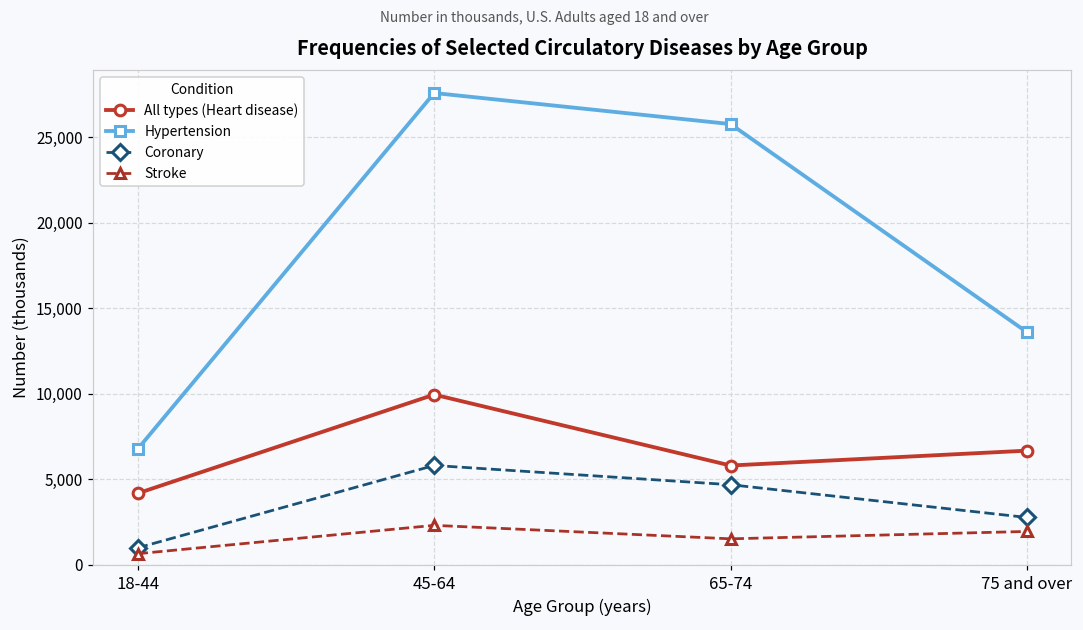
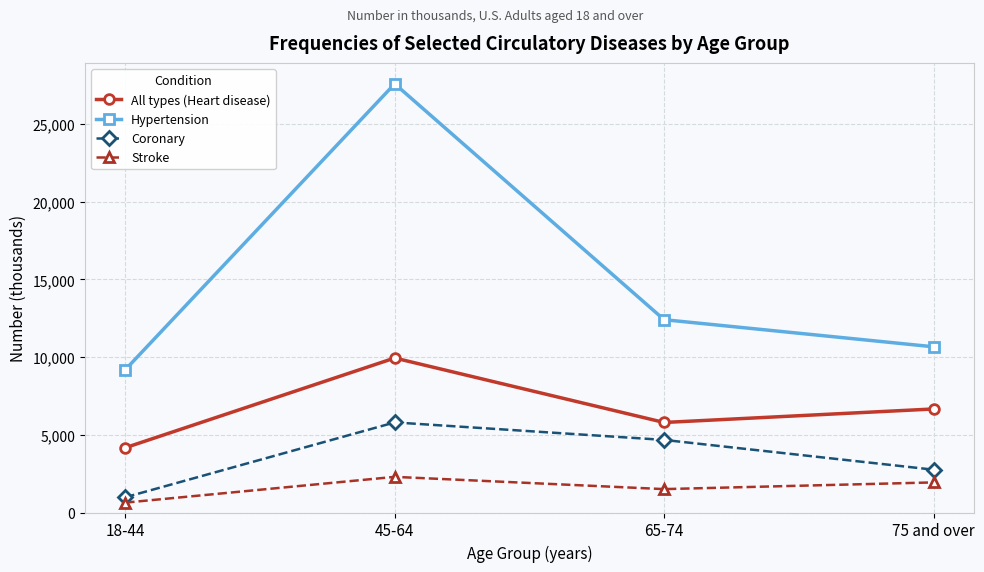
  {
    "Hypertension": {
-     "18-44": "6,800",
+     "18-44": "9,200",
      "45-64": "27,600",
-     "65-74": "25,800",
-     "75 and over": "13,600"
+     "65-74": "12,400",
+     "75 and over": "10,700"
    },
    "Coronary": {
      "18-44": "1,000",
      "45-64": "5,800",
      "65-74": "4,700",
      "75 and over": "2,800"
    }
  }
